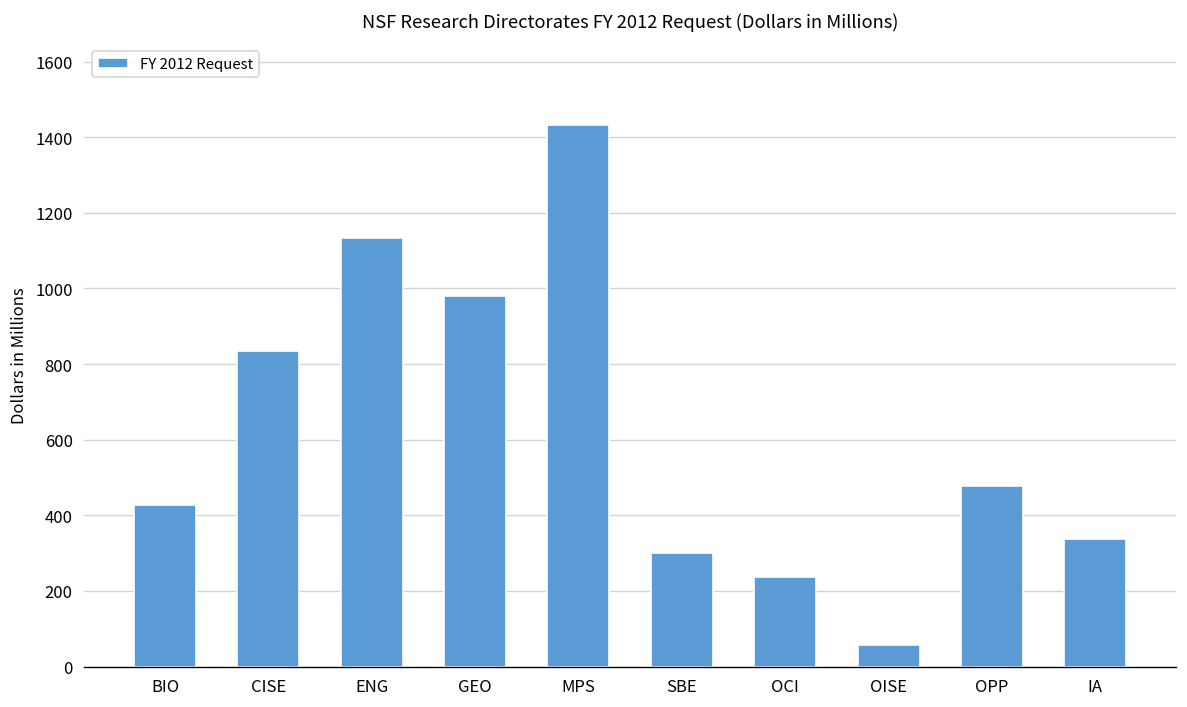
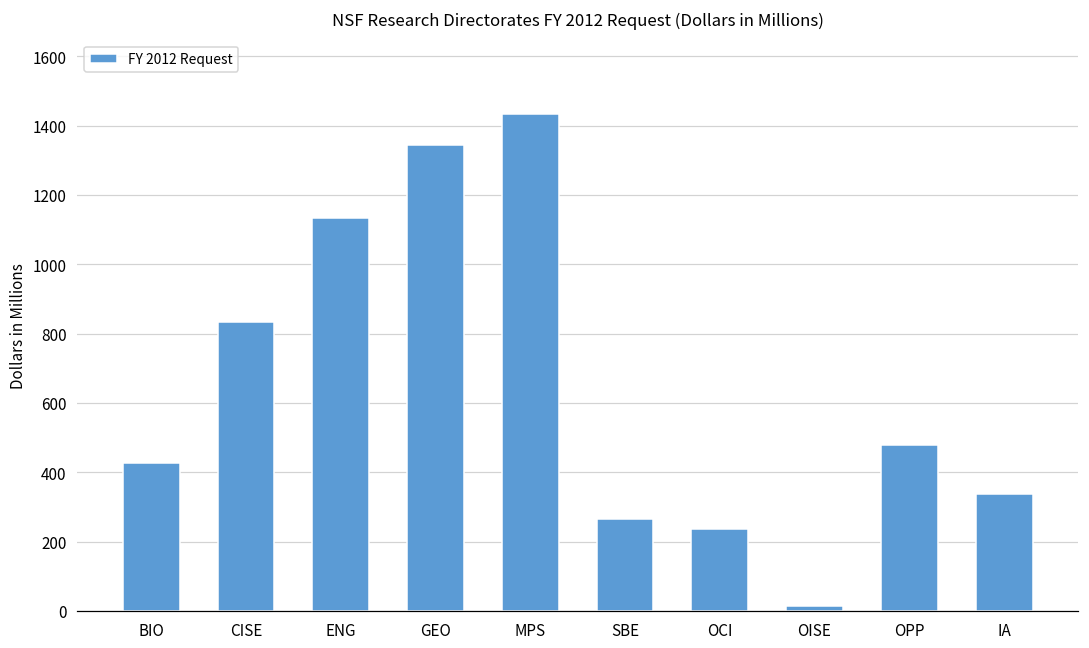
  {
    "BIO": 430,
    "CISE": 830,
    "ENG": 1130,
-   "GEO": 980,
+   "GEO": 1340,
    "MPS": 1430,
-   "SBE": 300,
+   "SBE": 270,
    "OCI": 240,
-   "OISE": 60,
+   "OISE": 20,
    "OPP": 480,
    "IA": 340
  }
